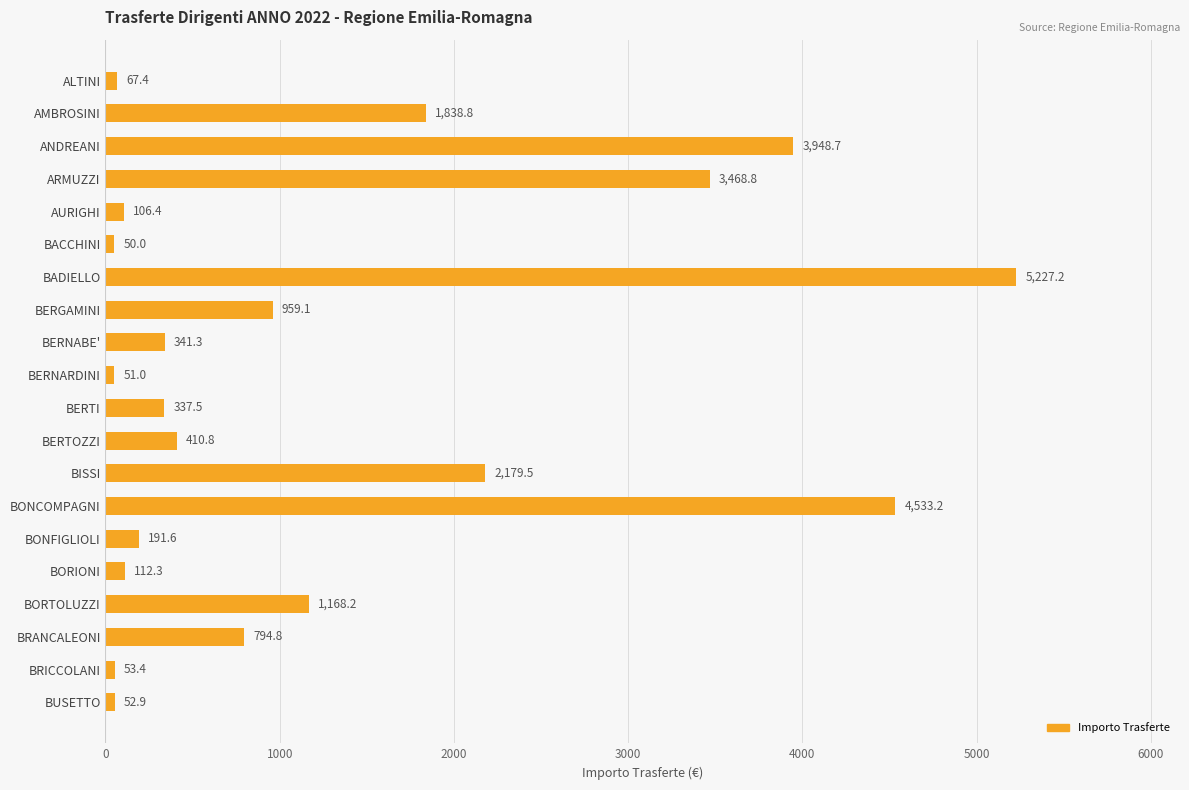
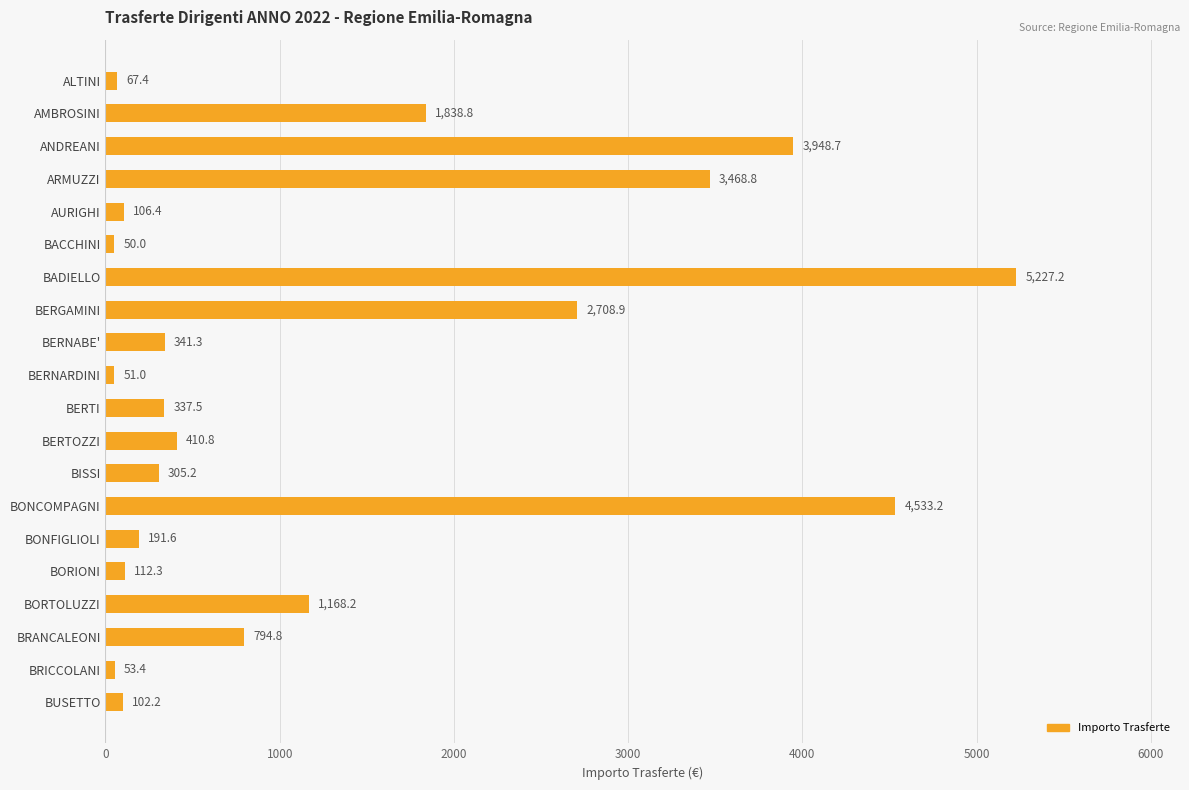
  {
    "ALTINI": "67.4",
    "AMBROSINI": "1,838.8",
    "ANDREANI": "3,948.7",
    "ARMUZZI": "3,468.8",
    "AURIGHI": "106.4",
    "BACCHINI": "50.0",
    "BADIELLO": "5,227.2",
-   "BERGAMINI": "959.1",
+   "BERGAMINI": "2,708.9",
    "BERNABE'": "341.3",
    "BERNARDINI": "51.0",
    "BERTI": "337.5",
    "BERTOZZI": "410.8",
-   "BISSI": "2,179.5",
+   "BISSI": "305.2",
    "BONCOMPAGNI": "4,533.2",
    "BONFIGLIOLI": "191.6",
    "BORIONI": "112.3",
    "BORTOLUZZI": "1,168.2",
    "BRANCALEONI": "794.8",
    "BRICCOLANI": "53.4",
-   "BUSETTO": "52.9"
+   "BUSETTO": "102.2"
  }
